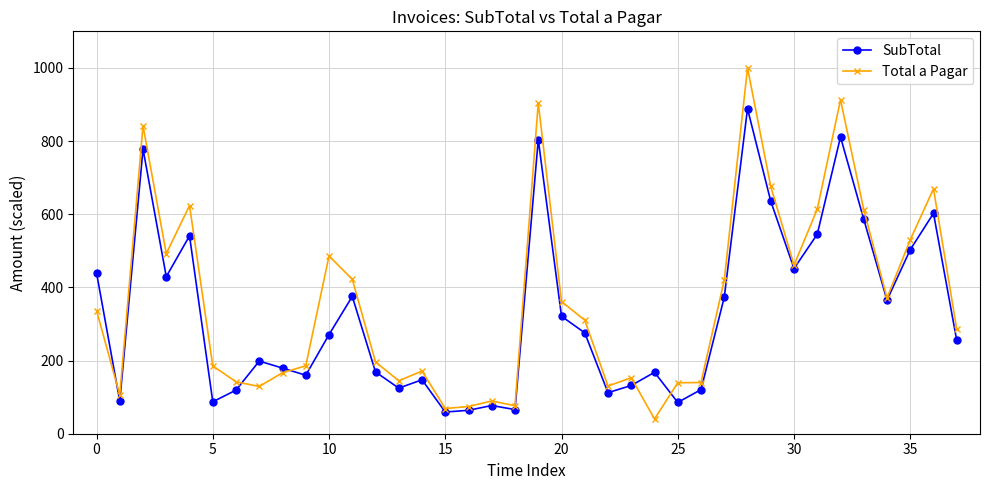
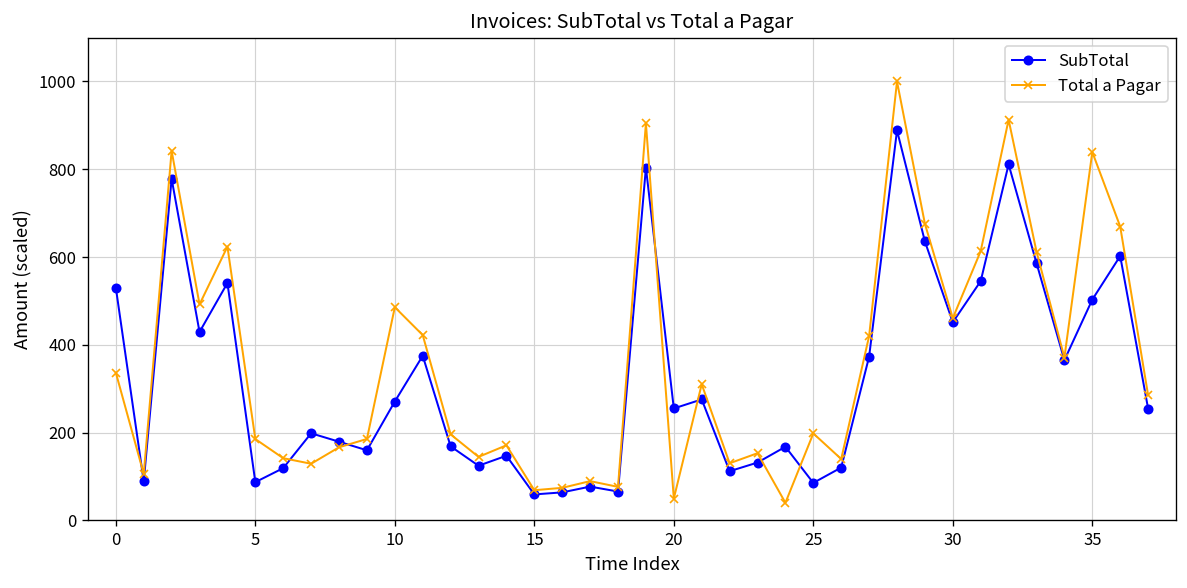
  {
    "SubTotal": {
-     "0": 440,
+     "0": 530,
      "5": 90,
      "10": 270,
      "15": 60,
-     "20": 320,
+     "20": 260,
      "25": 90,
      "30": 450,
      "35": 500
    },
    "Total a Pagar": {
      "0": 340,
      "5": 190,
      "10": 490,
      "15": 70,
-     "20": 360,
-     "25": 140,
+     "20": 50,
+     "25": 200,
      "30": 460,
-     "35": 530
+     "35": 840
    }
  }
